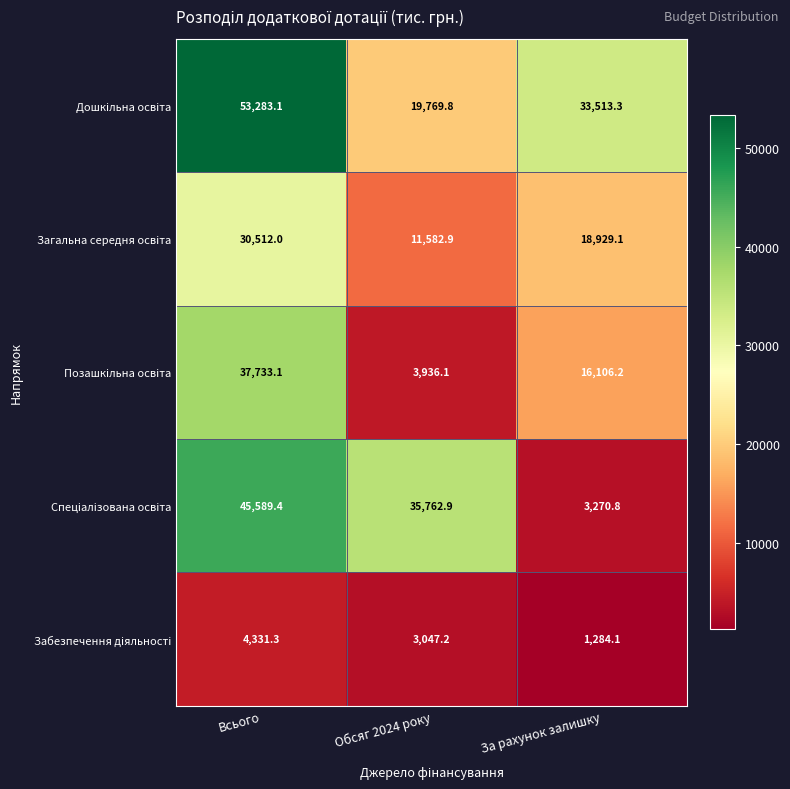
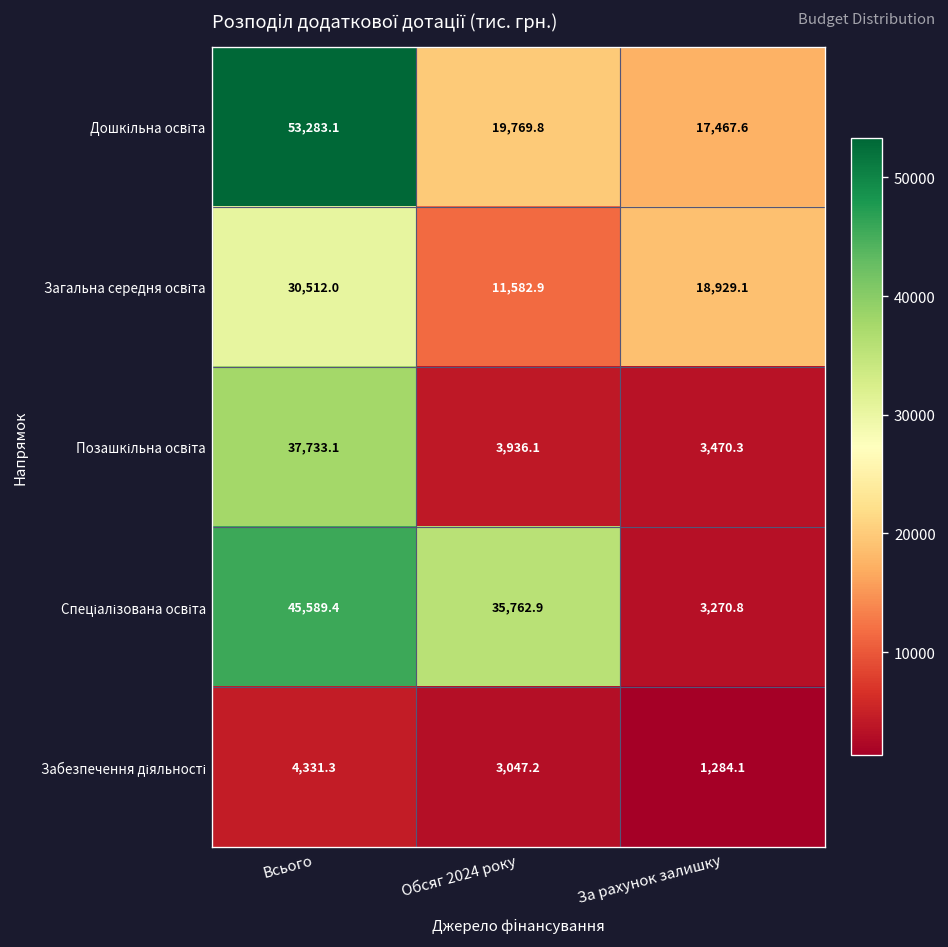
  {
    "Дошкільна освіта": {
      "Всього": "53,283.1",
      "Обсяг 2024 року": "19,769.8",
-     "За рахунок залишку": "33,513.3"
+     "За рахунок залишку": "17,467.6"
    },
    "Загальна середня освіта": {
      "Всього": "30,512.0",
      "Обсяг 2024 року": "11,582.9",
      "За рахунок залишку": "18,929.1"
    },
    "Позашкільна освіта": {
      "Всього": "37,733.1",
      "Обсяг 2024 року": "3,936.1",
-     "За рахунок залишку": "16,106.2"
+     "За рахунок залишку": "3,470.3"
    },
    "Спеціалізована освіта": {
      "Всього": "45,589.4",
      "Обсяг 2024 року": "35,762.9",
      "За рахунок залишку": "3,270.8"
    },
    "Забезпечення діяльності": {
      "Всього": "4,331.3",
      "Обсяг 2024 року": "3,047.2",
      "За рахунок залишку": "1,284.1"
    }
  }
